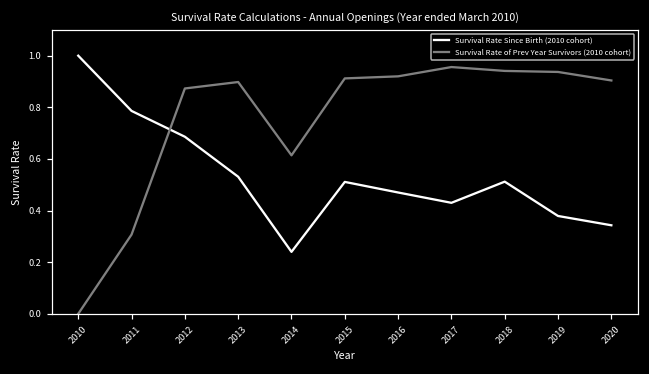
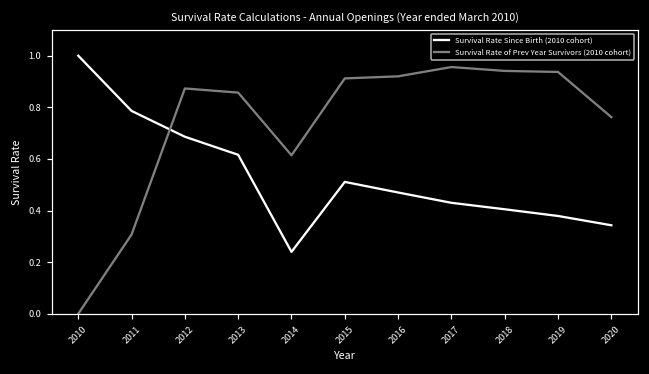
  {
    "Survival Rate Since Birth (2010 cohort)": {
      "2010": 1.00,
      "2011": 0.79,
      "2012": 0.69,
-     "2013": 0.53,
+     "2013": 0.62,
      "2014": 0.24,
      "2015": 0.51,
      "2016": 0.47,
      "2017": 0.43,
-     "2018": 0.51,
+     "2018": 0.41,
      "2019": 0.38,
      "2020": 0.34
    },
    "Survival Rate of Prev Year Survivors (2010 cohort)": {
      "2010": 0.00,
      "2011": 0.31,
      "2012": 0.87,
-     "2013": 0.90,
+     "2013": 0.86,
      "2014": 0.61,
      "2015": 0.91,
      "2016": 0.92,
      "2017": 0.96,
      "2018": 0.94,
      "2019": 0.94,
-     "2020": 0.90
+     "2020": 0.76
    }
  }
